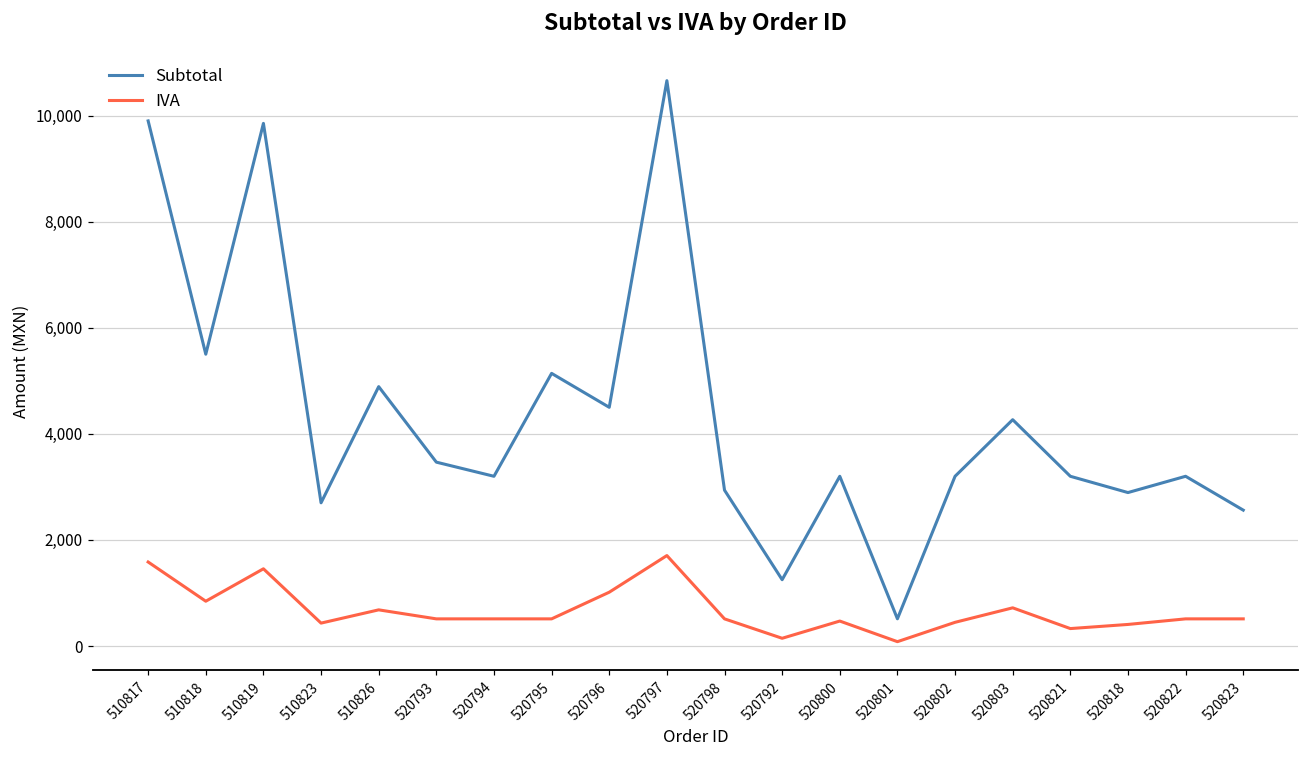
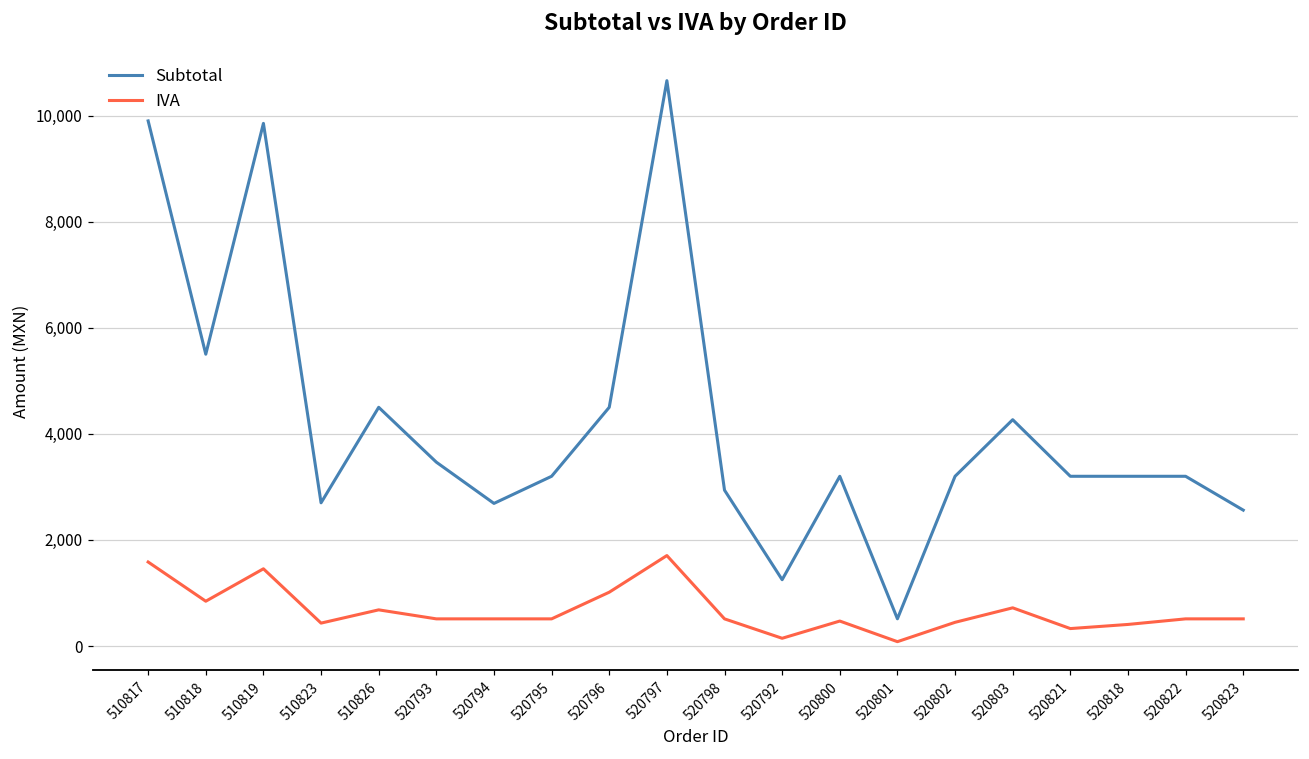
  {
    "Subtotal": {
      "510817": "9,900",
      "510818": "5,500",
      "510819": "9,900",
      "510823": "2,700",
-     "510826": "4,900",
+     "510826": "4,500",
      "520793": "3,500",
-     "520794": "3,200",
-     "520795": "5,100",
+     "520794": "2,700",
+     "520795": "3,200",
      "520796": "4,500",
      "520797": "10,700",
      "520798": "2,900",
      "520792": "1,300",
      "520800": "3,200",
      "520801": "500",
      "520802": "3,200",
      "520803": "4,300",
      "520821": "3,200",
-     "520818": "2,900",
+     "520818": "3,200",
      "520822": "3,200",
      "520823": "2,600"
    },
    "IVA": {
      "510817": "1,600",
      "510818": "800",
      "510819": "1,500",
      "510823": "400",
      "510826": "700",
      "520793": "500",
      "520794": "500",
      "520795": "500",
      "520796": "1,000",
      "520797": "1,700",
      "520798": "500",
      "520792": "100",
      "520800": "500",
      "520801": "100",
      "520802": "400",
      "520803": "700",
      "520821": "300",
      "520818": "400",
      "520822": "500",
      "520823": "500"
    }
  }
